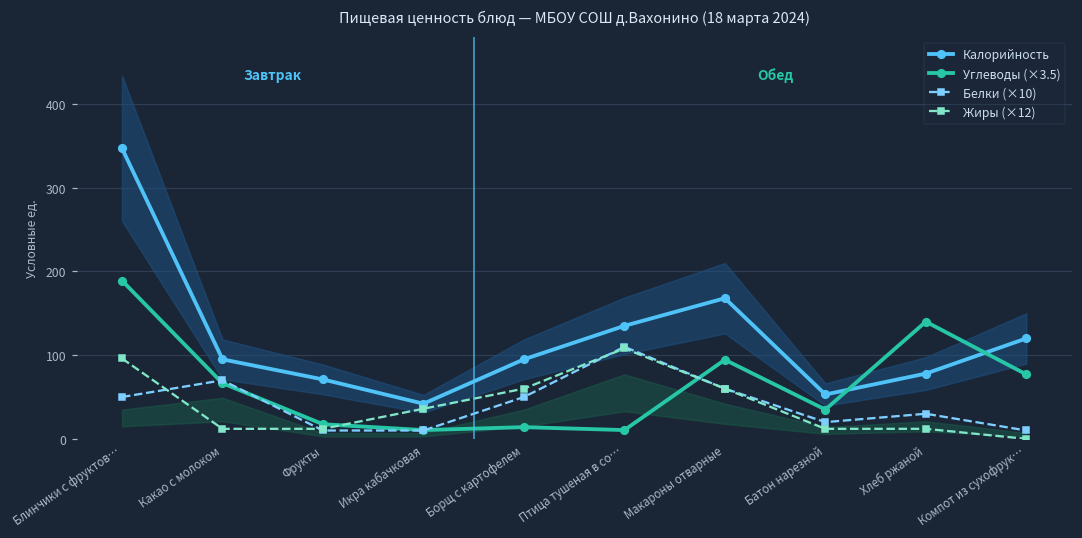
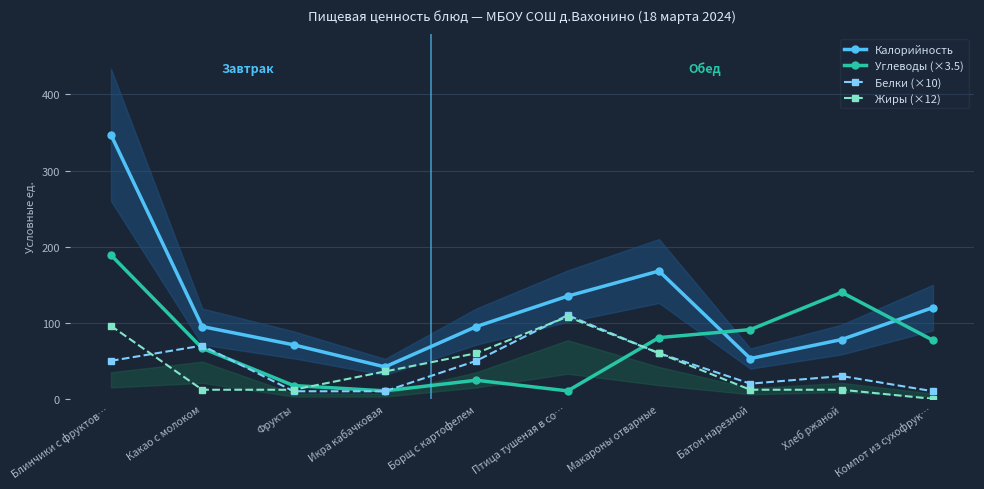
  {
    "Углеводы (×3.5)": {
      "Блинчики с фруктов…": 190,
      "Какао с молоком": 70,
      "Фрукты": 20,
-     "Борщ с картофелем": 10,
+     "Борщ с картофелем": 20,
      "Птица тушеная в со…": 10,
-     "Макароны отварные": 90,
-     "Батон нарезной": 40,
+     "Макароны отварные": 80,
+     "Батон нарезной": 90,
      "Хлеб ржаной": 140,
      "Компот из сухофрук…": 80
    }
  }
